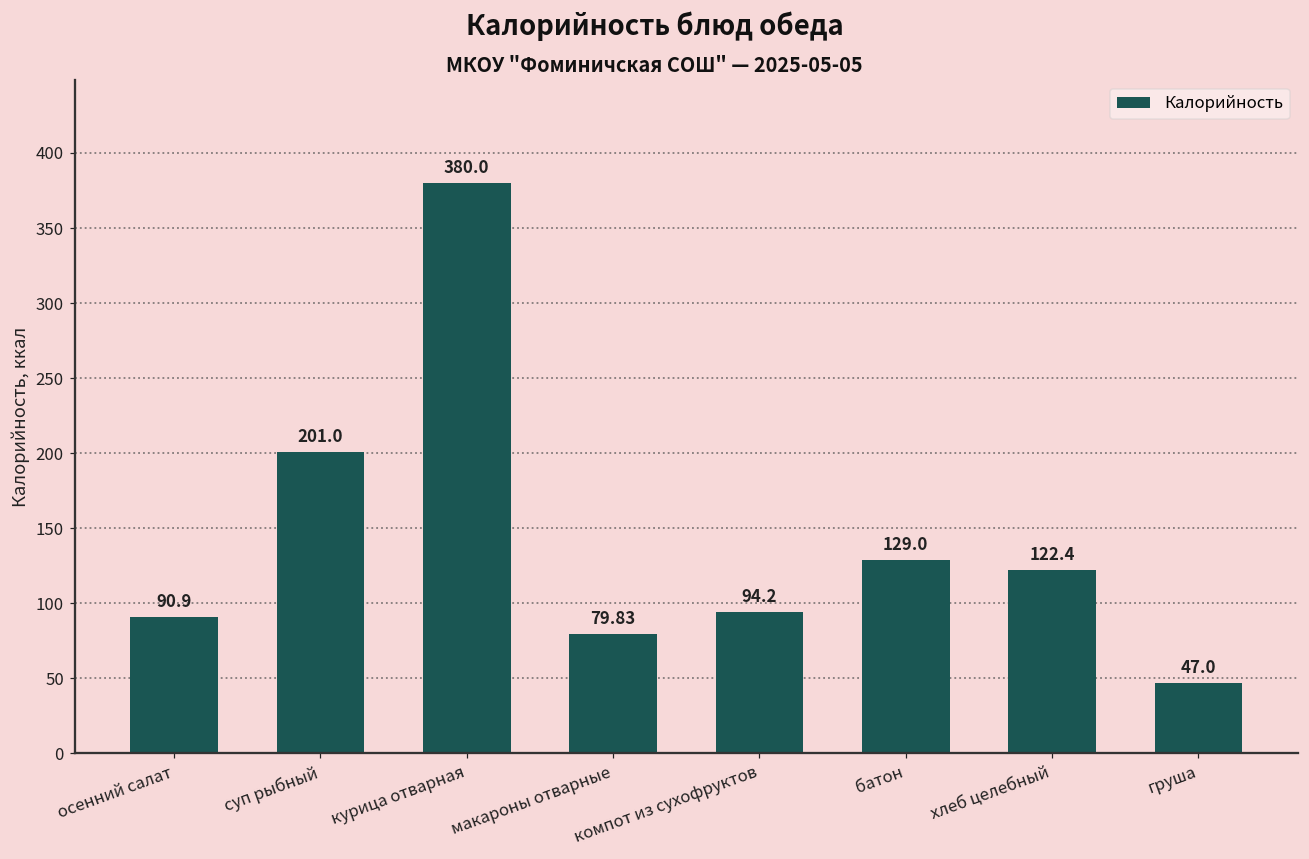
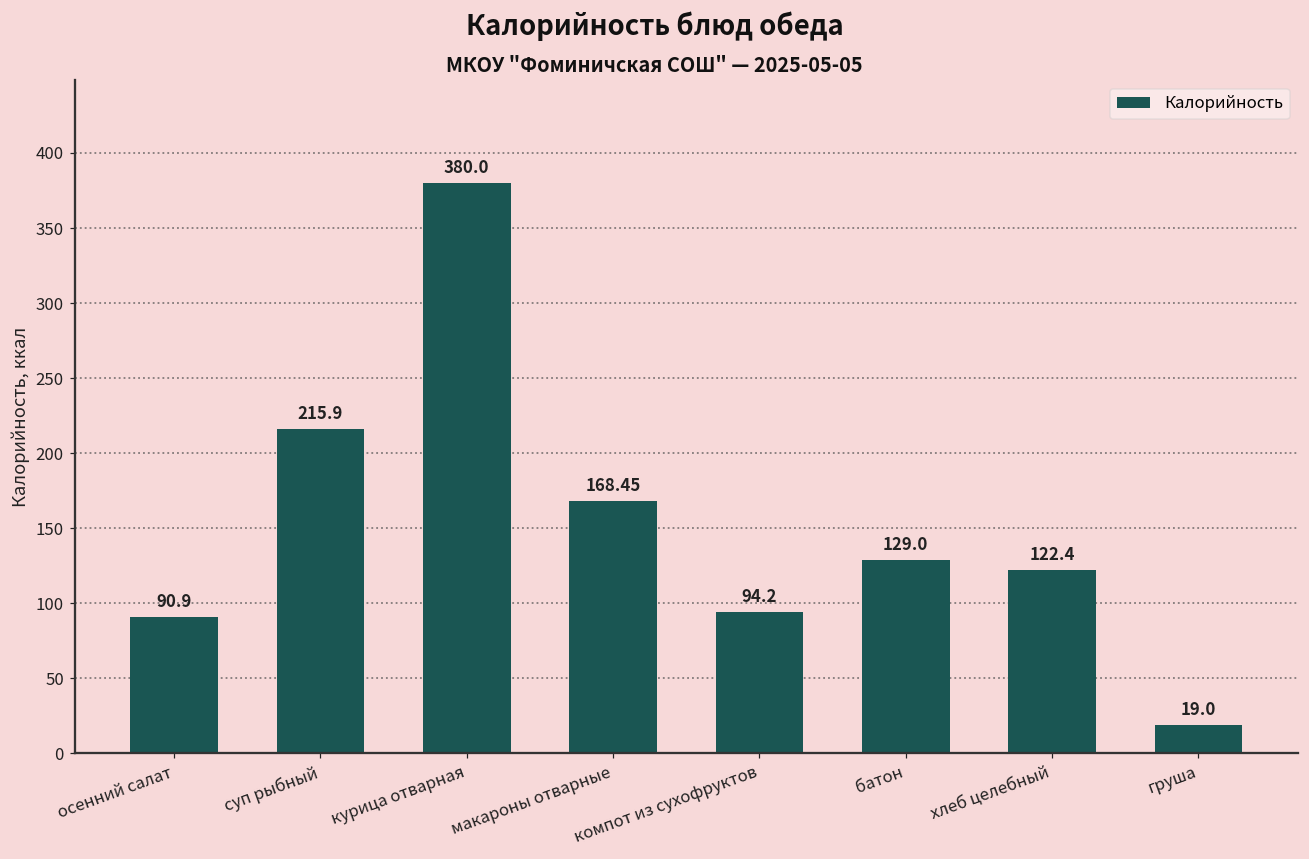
  {
    "осенний салат": 90.9,
-   "суп рыбный": 201.0,
+   "суп рыбный": 215.9,
    "курица отварная": 380.0,
-   "макароны отварные": 79.83,
+   "макароны отварные": 168.45,
    "компот из сухофруктов": 94.2,
    "батон": 129.0,
    "хлеб целебный": 122.4,
-   "груша": 47.0
+   "груша": 19.0
  }
